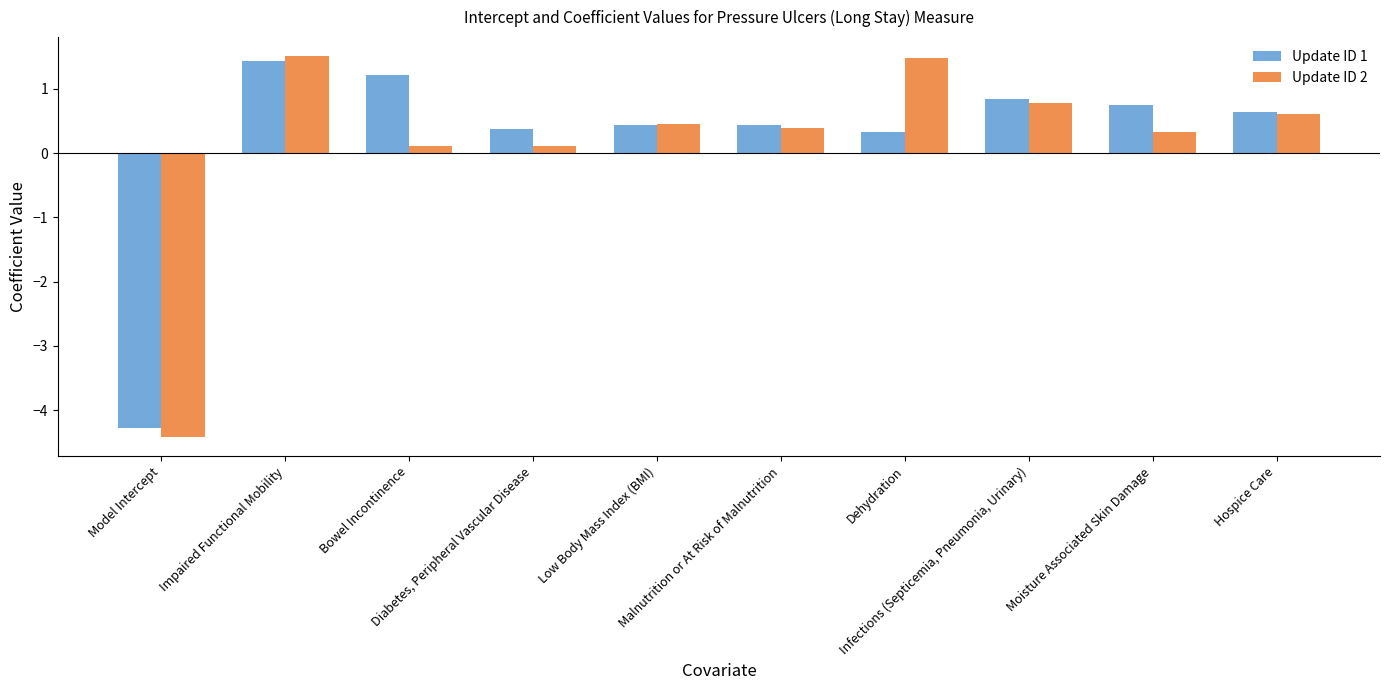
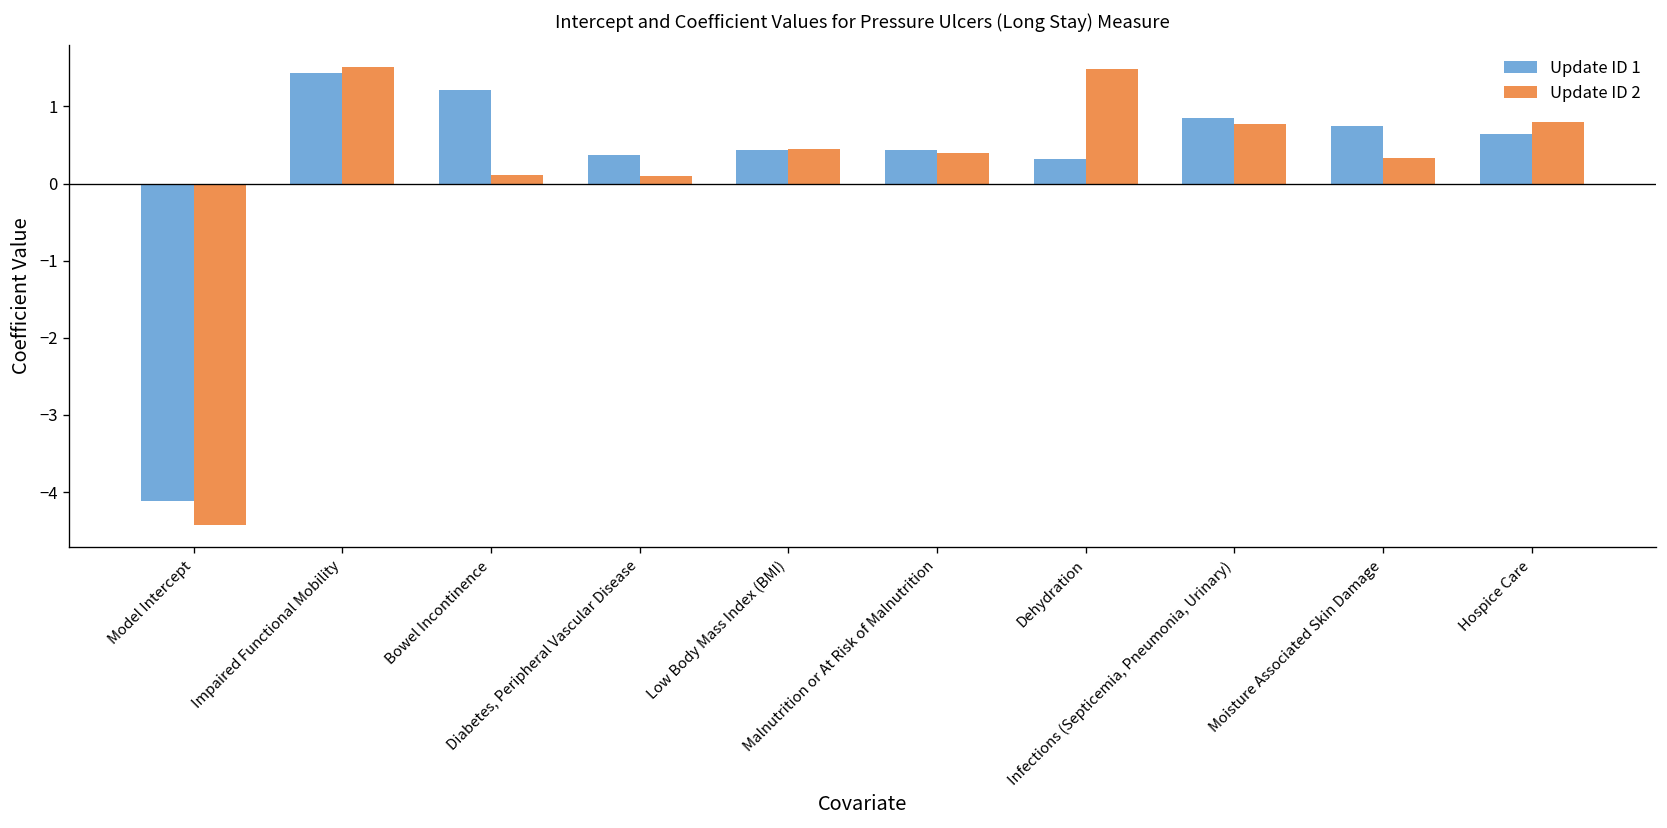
  {
    "Update ID 1": {
-     "Model Intercept": -4.3,
+     "Model Intercept": -4.1,
      "Impaired Functional Mobility": 1.4,
      "Bowel Incontinence": 1.2,
      "Diabetes, Peripheral Vascular Disease": 0.4,
      "Low Body Mass Index (BMI)": 0.4,
      "Malnutrition or At Risk of Malnutrition": 0.4,
      "Dehydration": 0.3,
      "Infections (Septicemia, Pneumonia, Urinary)": 0.8,
      "Moisture Associated Skin Damage": 0.7,
      "Hospice Care": 0.6
    },
    "Update ID 2": {
      "Model Intercept": -4.4,
      "Impaired Functional Mobility": 1.5,
      "Bowel Incontinence": 0.1,
      "Diabetes, Peripheral Vascular Disease": 0.1,
      "Low Body Mass Index (BMI)": 0.5,
      "Malnutrition or At Risk of Malnutrition": 0.4,
      "Dehydration": 1.5,
      "Infections (Septicemia, Pneumonia, Urinary)": 0.8,
      "Moisture Associated Skin Damage": 0.3,
-     "Hospice Care": 0.6
+     "Hospice Care": 0.8
    }
  }
